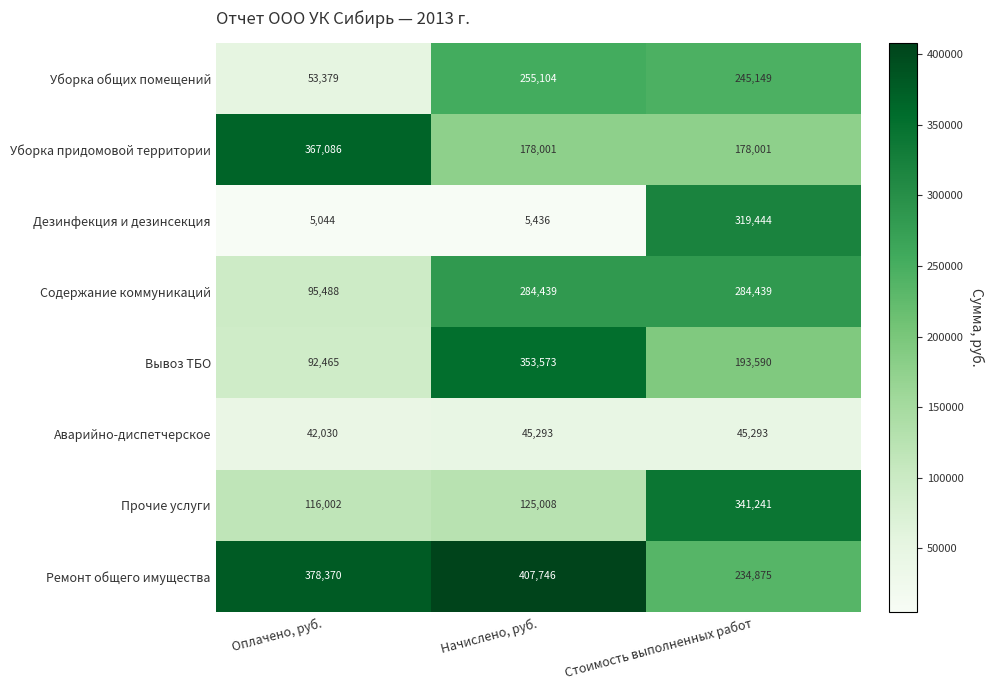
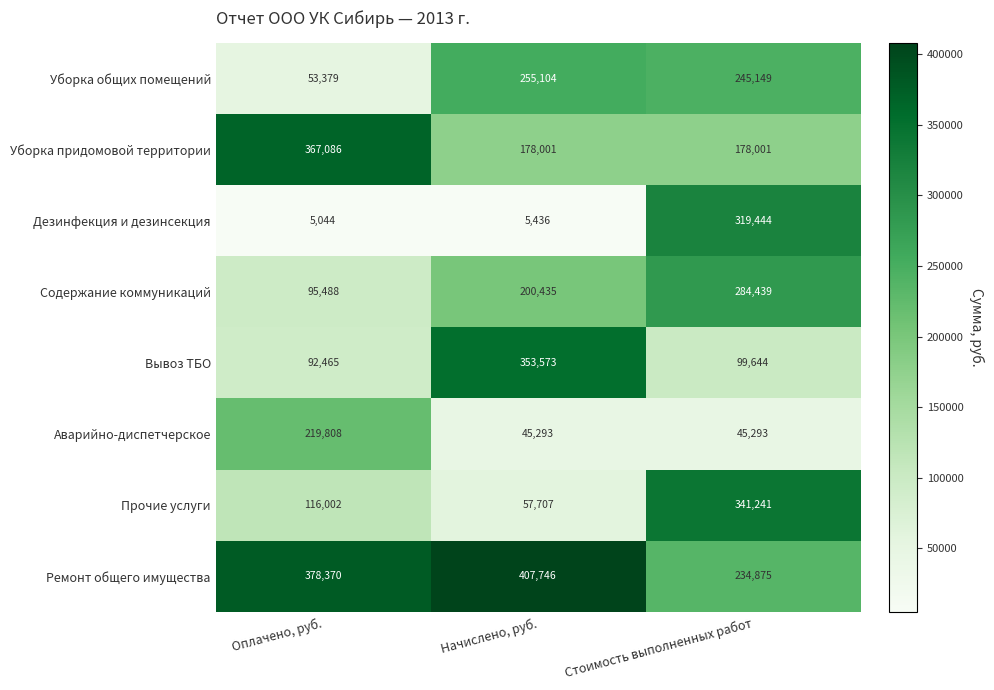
  {
    "Уборка общих помещений": {
      "Оплачено, руб.": "53,379",
      "Начислено, руб.": "255,104",
      "Стоимость выполненных работ": "245,149"
    },
    "Уборка придомовой территории": {
      "Оплачено, руб.": "367,086",
      "Начислено, руб.": "178,001",
      "Стоимость выполненных работ": "178,001"
    },
    "Дезинфекция и дезинсекция": {
      "Оплачено, руб.": "5,044",
      "Начислено, руб.": "5,436",
      "Стоимость выполненных работ": "319,444"
    },
    "Содержание коммуникаций": {
      "Оплачено, руб.": "95,488",
-     "Начислено, руб.": "284,439",
+     "Начислено, руб.": "200,435",
      "Стоимость выполненных работ": "284,439"
    },
    "Вывоз ТБО": {
      "Оплачено, руб.": "92,465",
      "Начислено, руб.": "353,573",
-     "Стоимость выполненных работ": "193,590"
+     "Стоимость выполненных работ": "99,644"
    },
    "Аварийно-диспетчерское": {
-     "Оплачено, руб.": "42,030",
+     "Оплачено, руб.": "219,808",
      "Начислено, руб.": "45,293",
      "Стоимость выполненных работ": "45,293"
    },
    "Прочие услуги": {
      "Оплачено, руб.": "116,002",
-     "Начислено, руб.": "125,008",
+     "Начислено, руб.": "57,707",
      "Стоимость выполненных работ": "341,241"
    },
    "Ремонт общего имущества": {
      "Оплачено, руб.": "378,370",
      "Начислено, руб.": "407,746",
      "Стоимость выполненных работ": "234,875"
    }
  }
